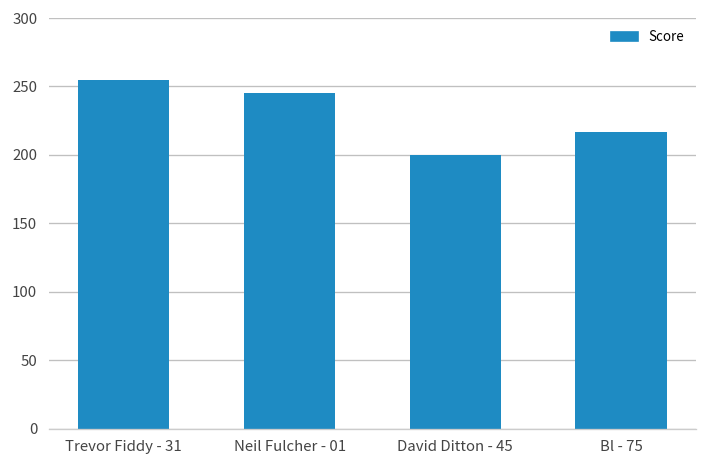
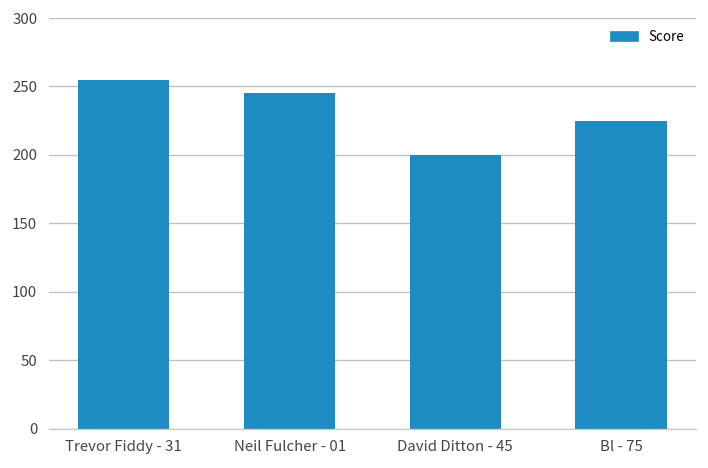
  {
    "Trevor Fiddy - 31": 255,
    "Neil Fulcher - 01": 245,
    "David Ditton - 45": 200,
-   "Bl - 75": 217
+   "Bl - 75": 225
  }
